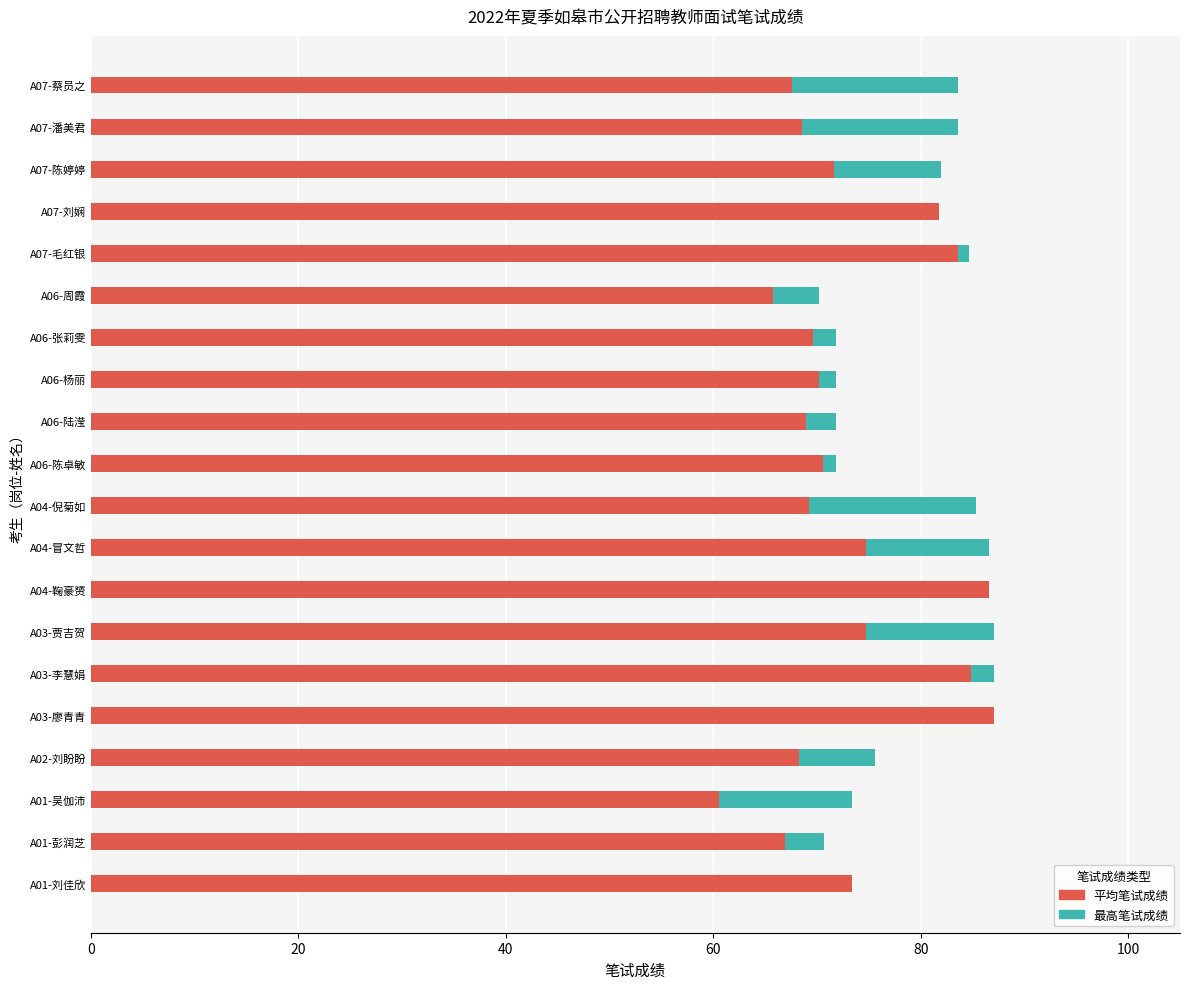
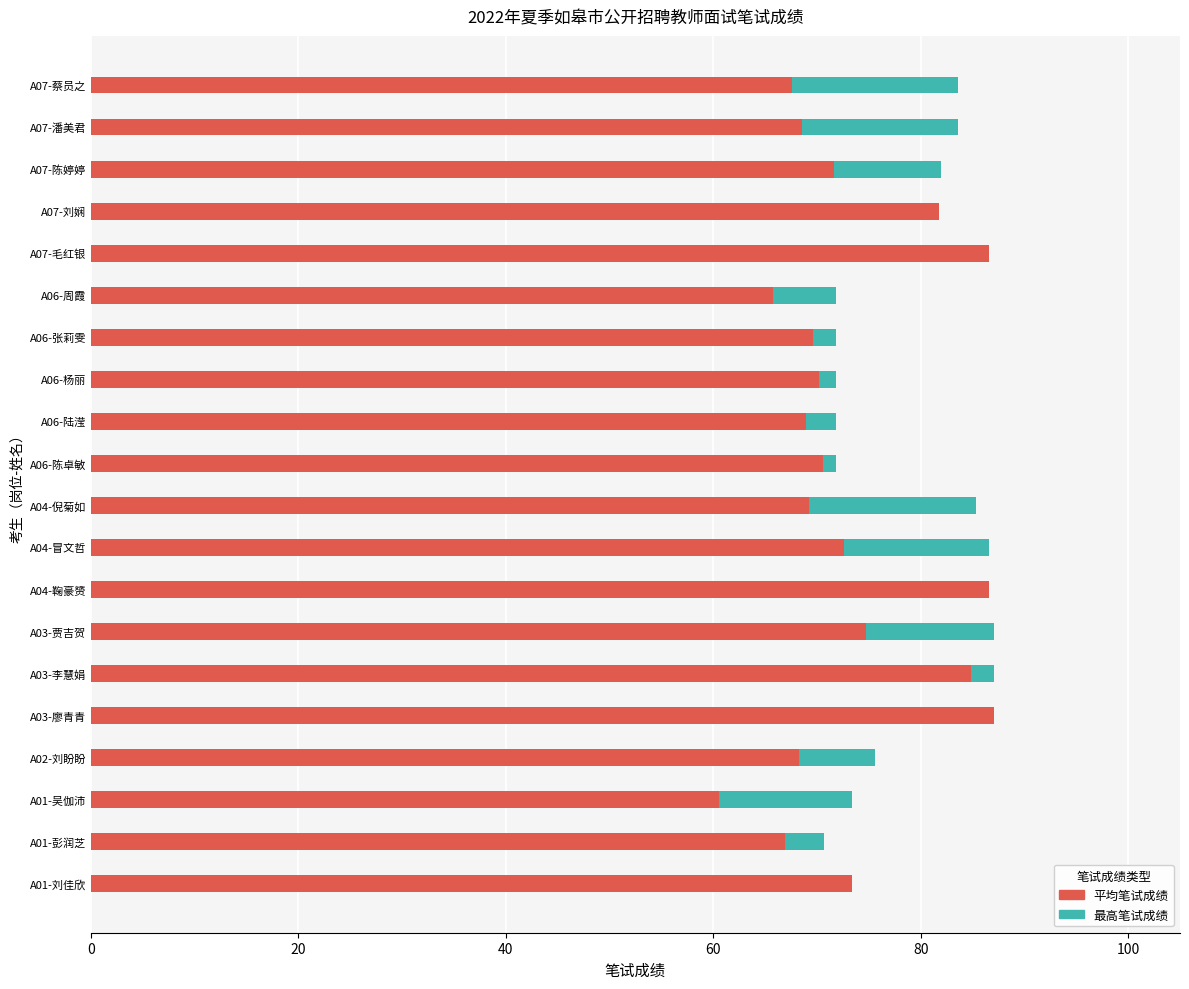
  {
    "最高笔试成绩": {
      "A07-蔡员之": 83.6,
      "A07-潘美君": 83.6,
      "A07-陈婷婷": 82.0,
-     "A06-周霞": 70.2,
+     "A06-周霞": 71.8,
      "A06-张莉雯": 71.8,
      "A06-杨丽": 71.8,
      "A06-陆滢": 71.8,
      "A06-陈卓敏": 71.8,
      "A04-倪菊如": 85.3,
      "A04-冒文哲": 86.6,
      "A03-贾吉贺": 87.1,
      "A03-李慧娟": 87.1,
      "A03-廖青青": 87.1,
      "A02-刘盼盼": 75.6,
      "A01-吴伽沛": 73.4,
      "A01-彭润芝": 70.7,
      "A01-刘佳欣": 73.4
    },
    "平均笔试成绩": {
      "A07-刘娴": 81.8,
-     "A07-毛红银": 83.6,
-     "A04-冒文哲": 74.7,
+     "A07-毛红银": 86.6,
+     "A04-冒文哲": 72.6,
      "A04-鞠豪赟": 86.6,
      "A03-廖青青": 87.1,
      "A01-刘佳欣": 73.4
    }
  }
